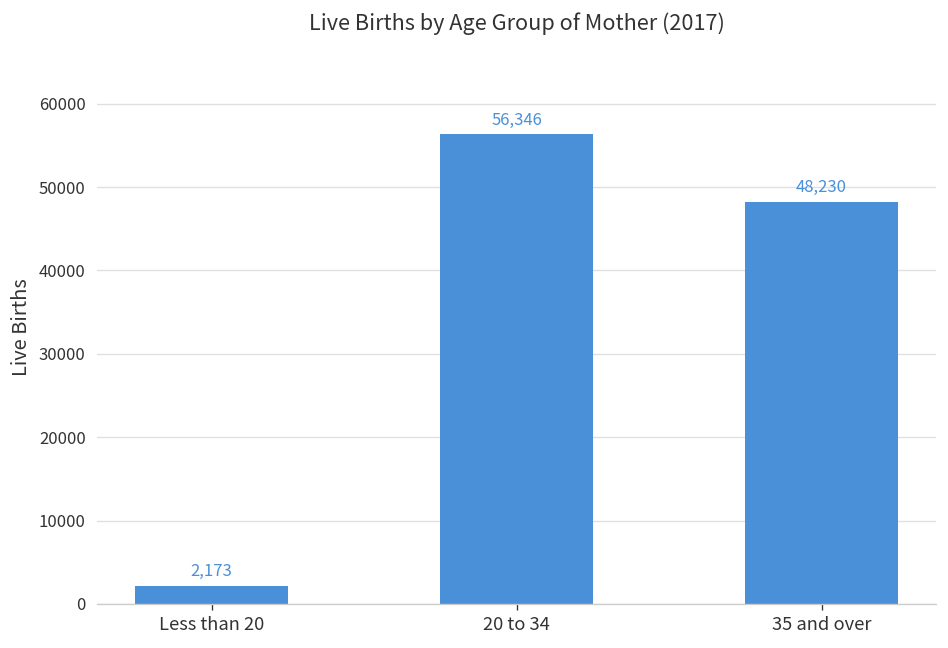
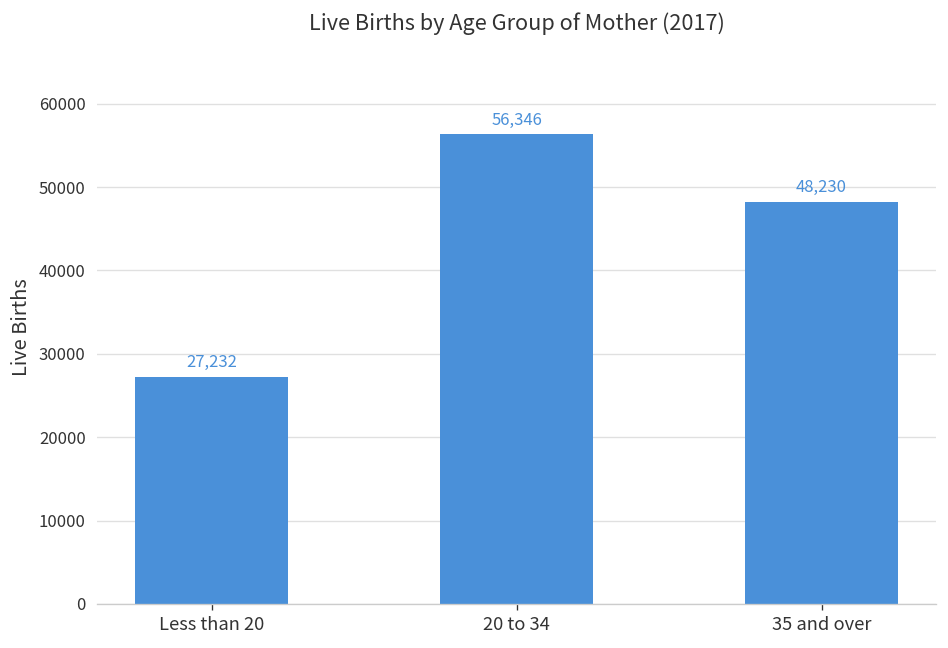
  {
-   "Less than 20": "2,173",
+   "Less than 20": "27,232",
    "20 to 34": "56,346",
    "35 and over": "48,230"
  }
